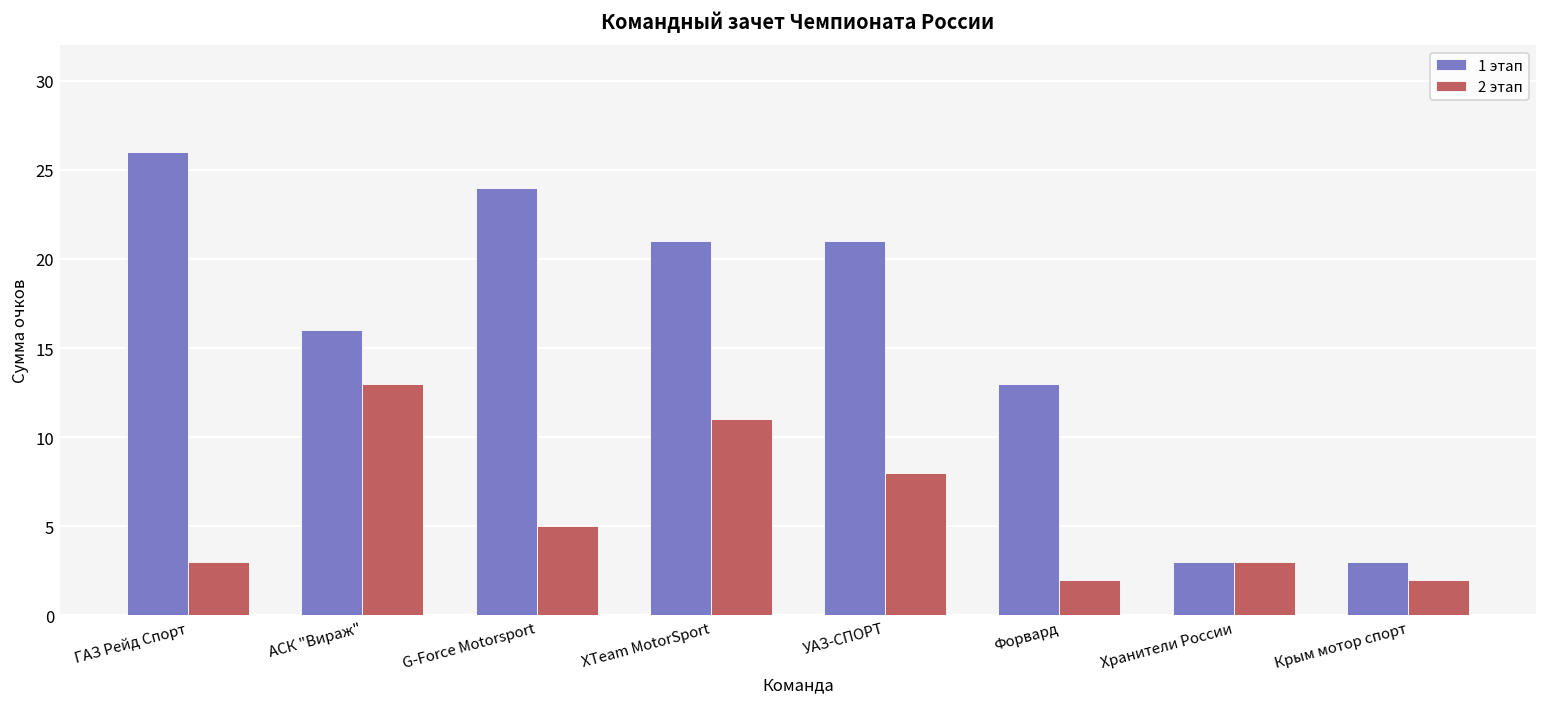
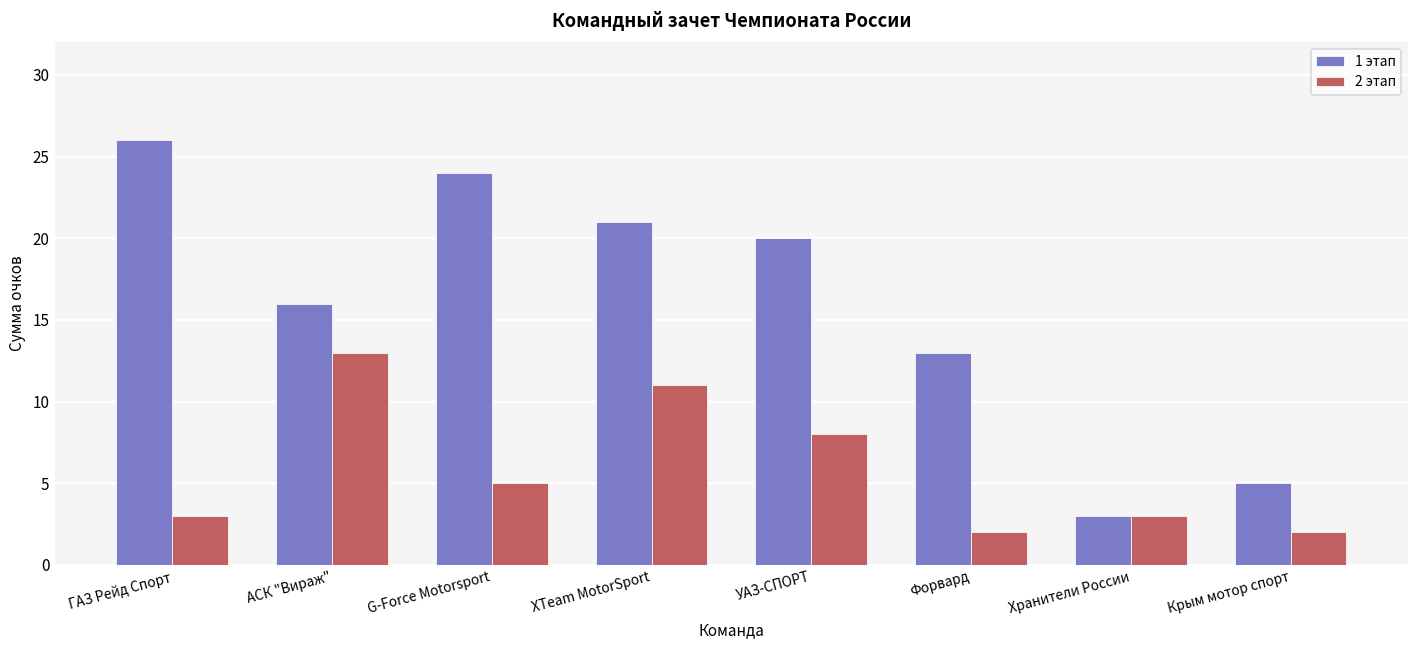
  {
    "1 этап": {
      "ГАЗ Рейд Спорт": 26,
      "АСК \"Вираж\"": 16,
      "G-Force Motorsport": 24,
      "XTeam MotorSport": 21,
-     "УАЗ-СПОРТ": 21,
+     "УАЗ-СПОРТ": 20,
      "Форвард": 13,
      "Хранители России": 3,
-     "Крым мотор спорт": 3
+     "Крым мотор спорт": 5
    },
    "2 этап": {
      "ГАЗ Рейд Спорт": 3,
      "АСК \"Вираж\"": 13,
      "G-Force Motorsport": 5,
      "XTeam MotorSport": 11,
      "УАЗ-СПОРТ": 8,
      "Форвард": 2,
      "Хранители России": 3,
      "Крым мотор спорт": 2
    }
  }
